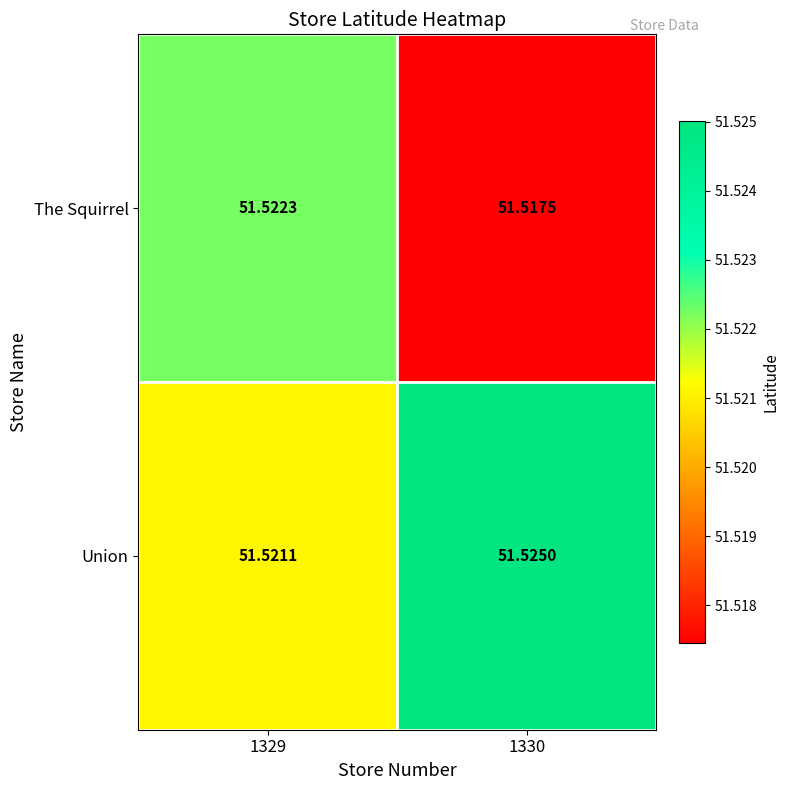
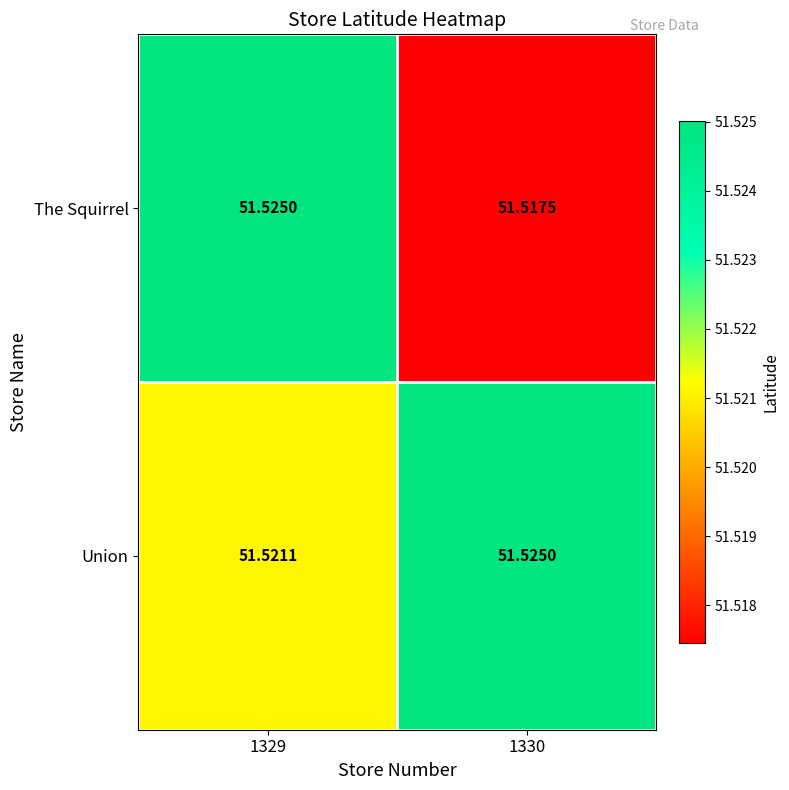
  {
    "The Squirrel": {
-     "1329": 51.5223,
+     "1329": 51.5250,
      "1330": 51.5175
    },
    "Union": {
      "1329": 51.5211,
      "1330": 51.5250
    }
  }
